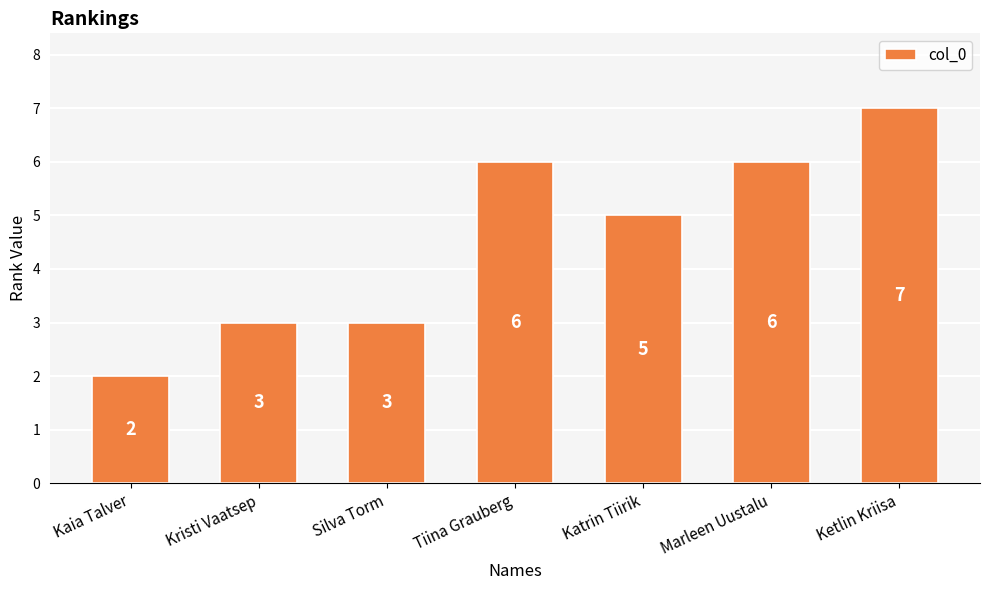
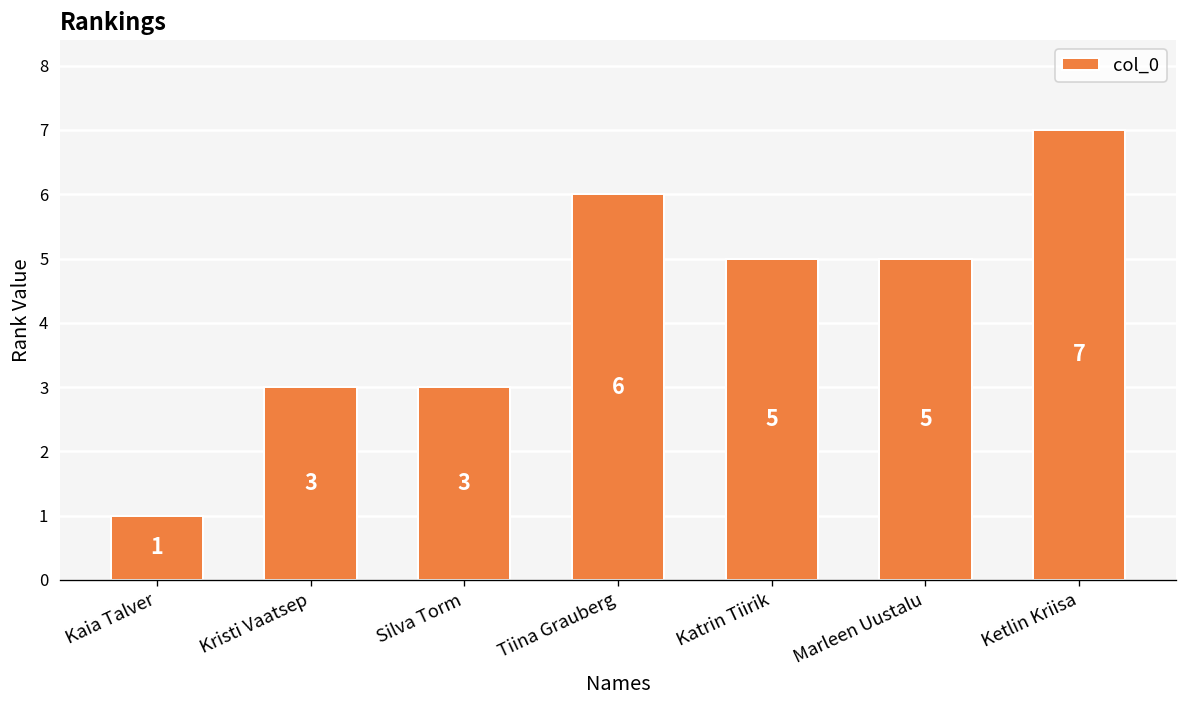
  {
-   "Kaia Talver": 2,
+   "Kaia Talver": 1,
    "Kristi Vaatsep": 3,
    "Silva Torm": 3,
    "Tiina Grauberg": 6,
    "Katrin Tiirik": 5,
-   "Marleen Uustalu": 6,
+   "Marleen Uustalu": 5,
    "Ketlin Kriisa": 7
  }
